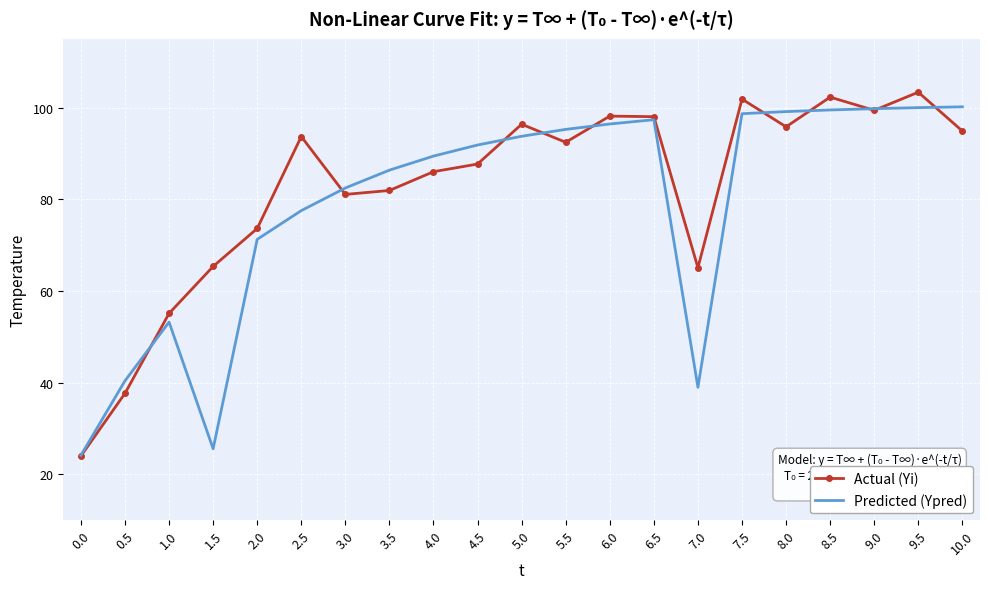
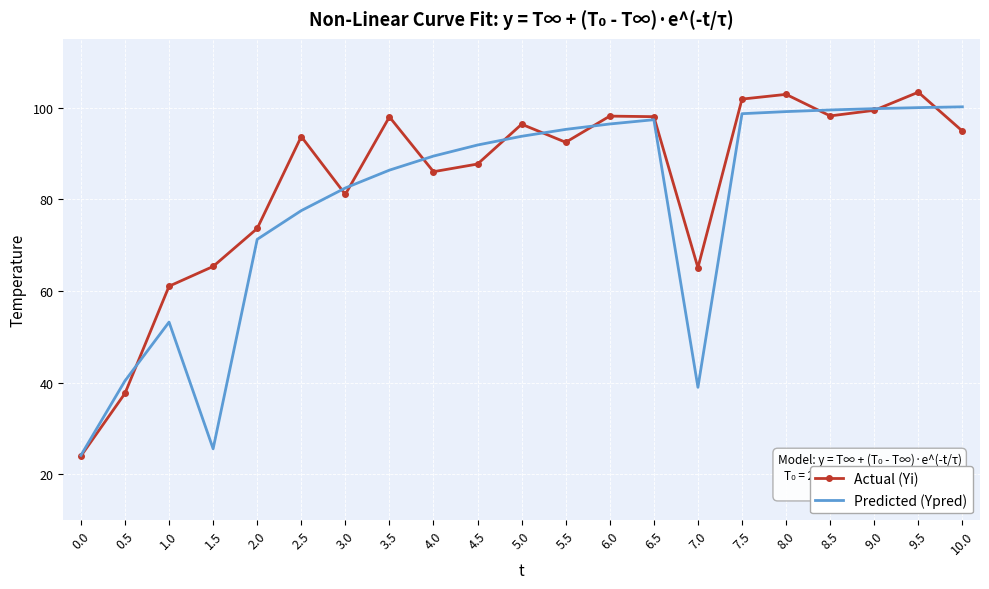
  {
    "Actual (Yi)": {
      "0.5": 38,
-     "1.0": 55,
+     "1.0": 61,
      "1.5": 65,
      "2.0": 74,
      "2.5": 94,
      "3.0": 81,
-     "3.5": 82,
+     "3.5": 98,
      "4.0": 86,
      "4.5": 88,
      "5.0": 96,
      "5.5": 92,
      "6.0": 98,
      "6.5": 98,
      "7.0": 65,
      "7.5": 102,
-     "8.0": 96,
-     "8.5": 102,
+     "8.0": 103,
+     "8.5": 98,
      "9.5": 103,
      "10.0": 95
    },
    "Predicted (Ypred)": {
      "0.5": 40,
      "1.0": 53,
      "1.5": 26,
      "2.0": 71,
      "2.5": 78,
      "3.0": 82,
      "3.5": 86,
      "4.0": 89,
      "4.5": 92,
      "5.0": 94,
      "5.5": 95,
      "6.0": 96,
      "6.5": 97,
      "7.0": 39,
      "7.5": 99,
      "8.0": 99,
      "8.5": 99,
      "9.5": 100,
      "10.0": 100
    }
  }
